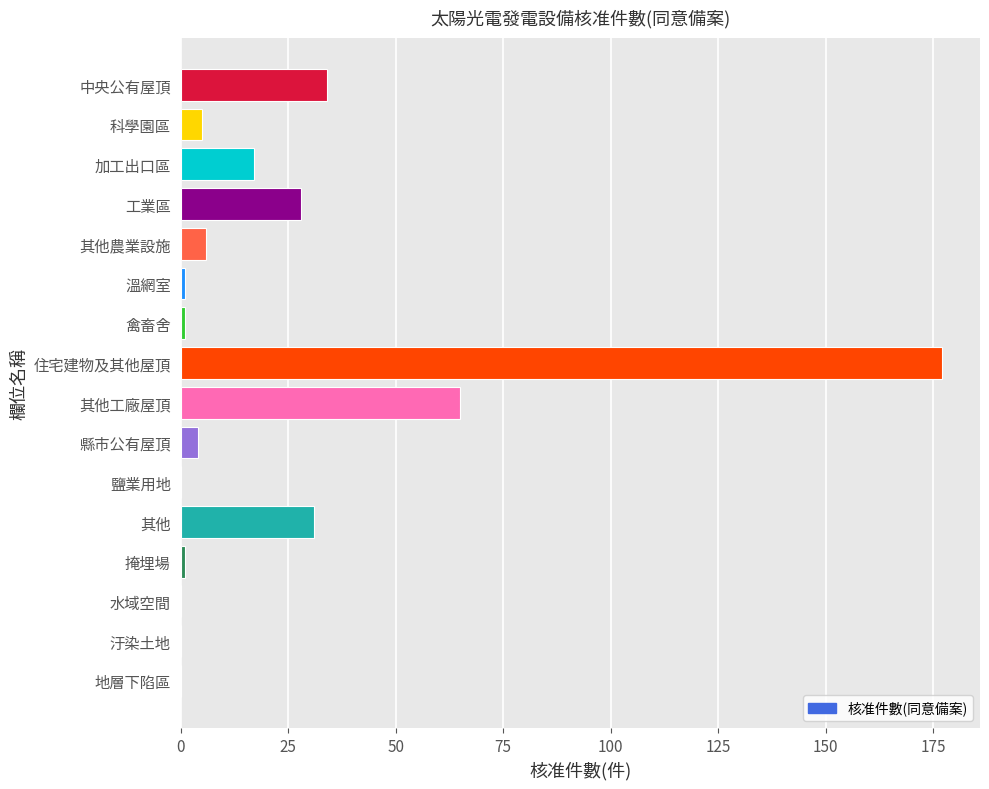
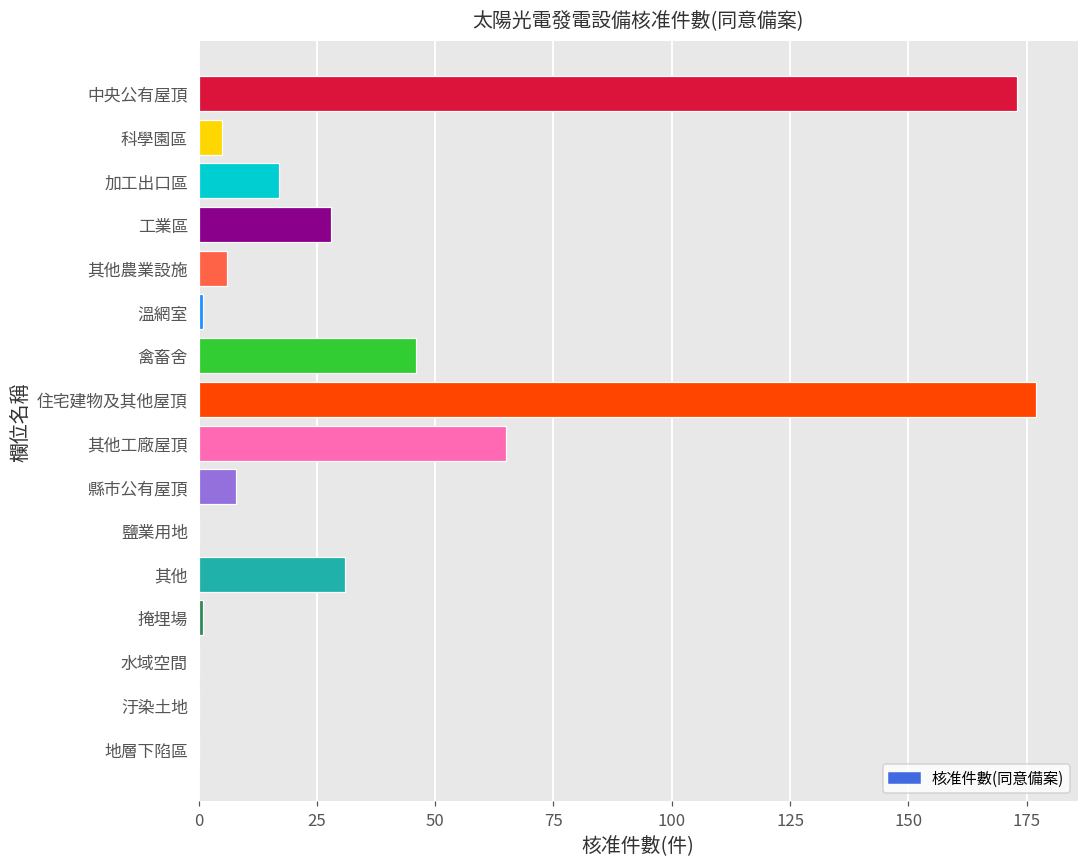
  {
-   "中央公有屋頂": 34,
+   "中央公有屋頂": 173,
    "科學園區": 5,
    "加工出口區": 17,
    "工業區": 28,
    "其他農業設施": 6,
    "溫網室": 1,
-   "禽畜舍": 1,
+   "禽畜舍": 46,
    "住宅建物及其他屋頂": 177,
    "其他工廠屋頂": 65,
-   "縣市公有屋頂": 4,
+   "縣市公有屋頂": 8,
    "鹽業用地": 0,
    "其他": 31,
    "掩埋場": 1,
    "水域空間": 0,
    "汙染土地": 0,
    "地層下陷區": 0
  }
